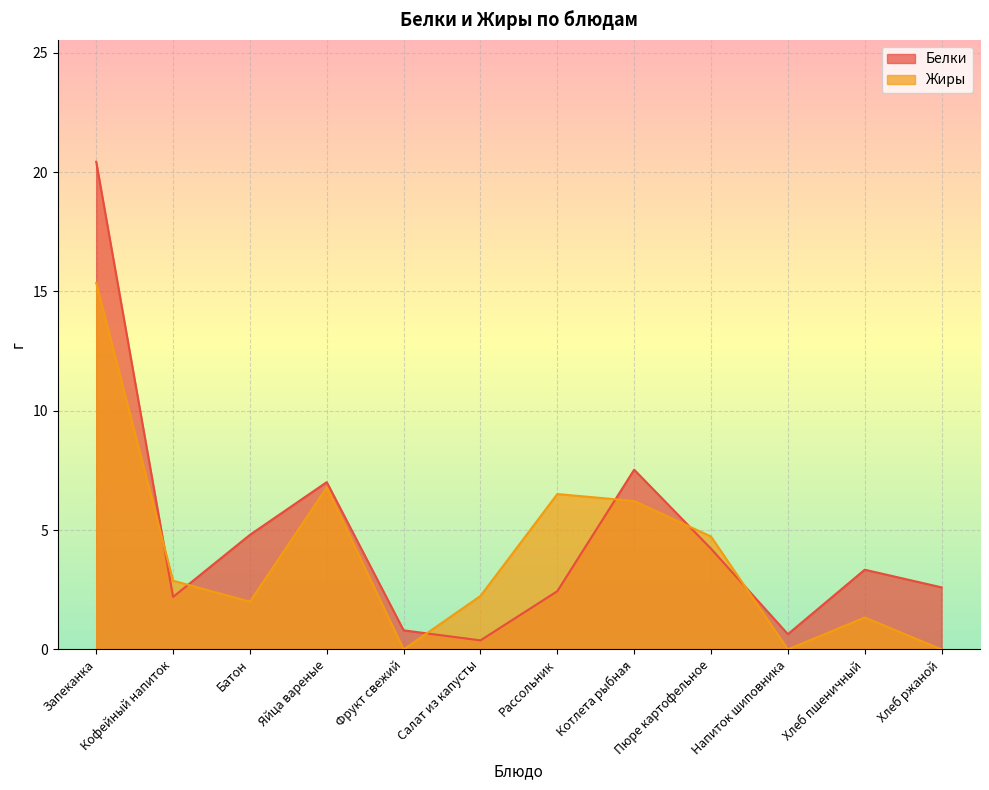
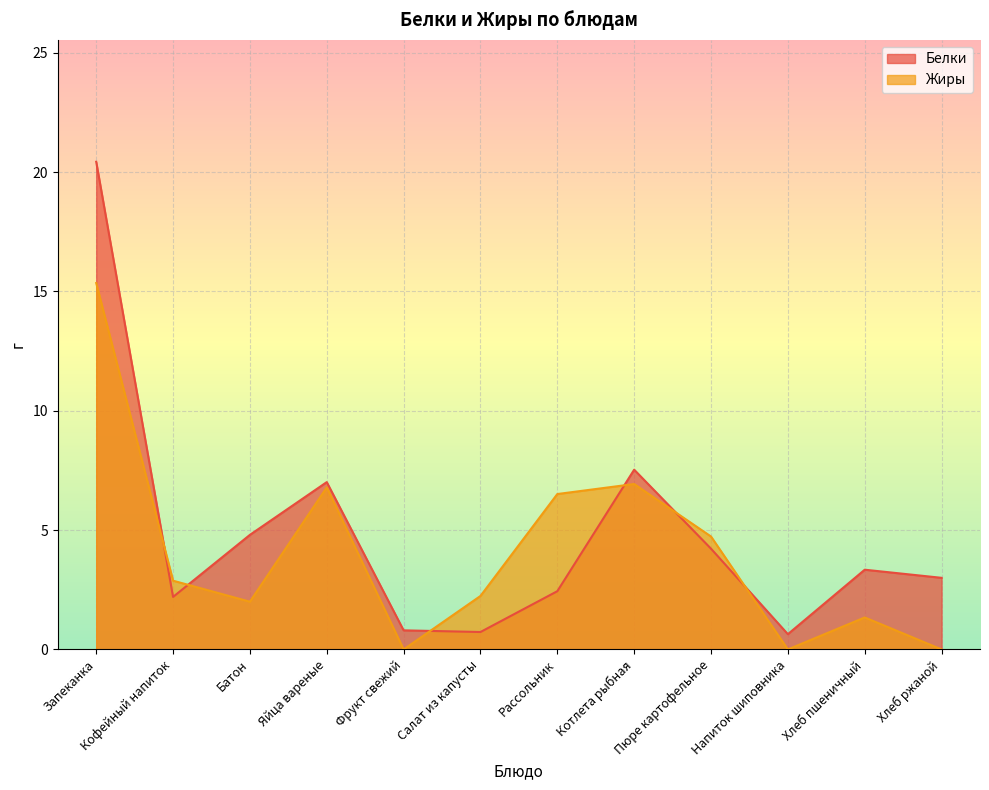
  {
    "Белки": {
      "Запеканка": 20.4,
      "Кофейный напиток": 2.2,
      "Батон": 4.8,
      "Яйца вареные": 7.0,
      "Фрукт свежий": 0.8,
-     "Салат из капусты": 0.4,
+     "Салат из капусты": 0.7,
      "Рассольник": 2.4,
      "Котлета рыбная": 7.5,
      "Пюре картофельное": 4.2,
      "Напиток шиповника": 0.6,
      "Хлеб пшеничный": 3.3,
-     "Хлеб ржаной": 2.6
+     "Хлеб ржаной": 3.0
    },
    "Жиры": {
      "Запеканка": 15.4,
      "Кофейный напиток": 2.9,
      "Батон": 2.0,
      "Яйца вареные": 6.8,
      "Фрукт свежий": 0.0,
      "Салат из капусты": 2.2,
      "Рассольник": 6.5,
-     "Котлета рыбная": 6.2,
+     "Котлета рыбная": 6.9,
      "Пюре картофельное": 4.7,
      "Напиток шиповника": 0.0,
      "Хлеб пшеничный": 1.3,
      "Хлеб ржаной": 0.0
    }
  }
